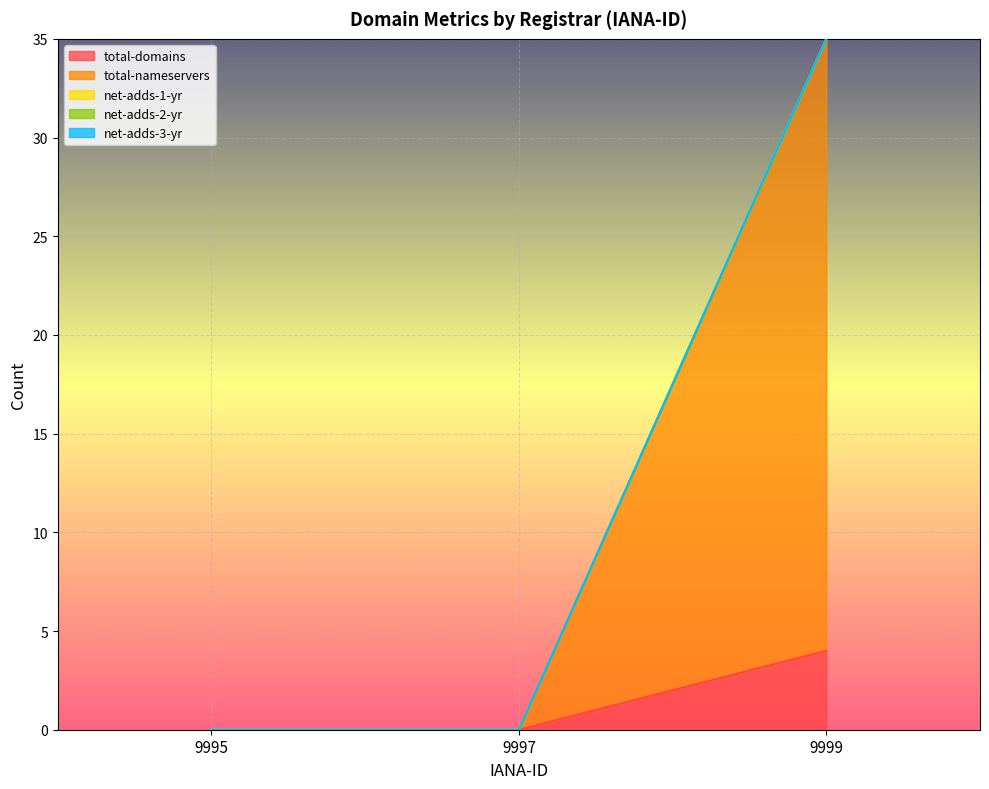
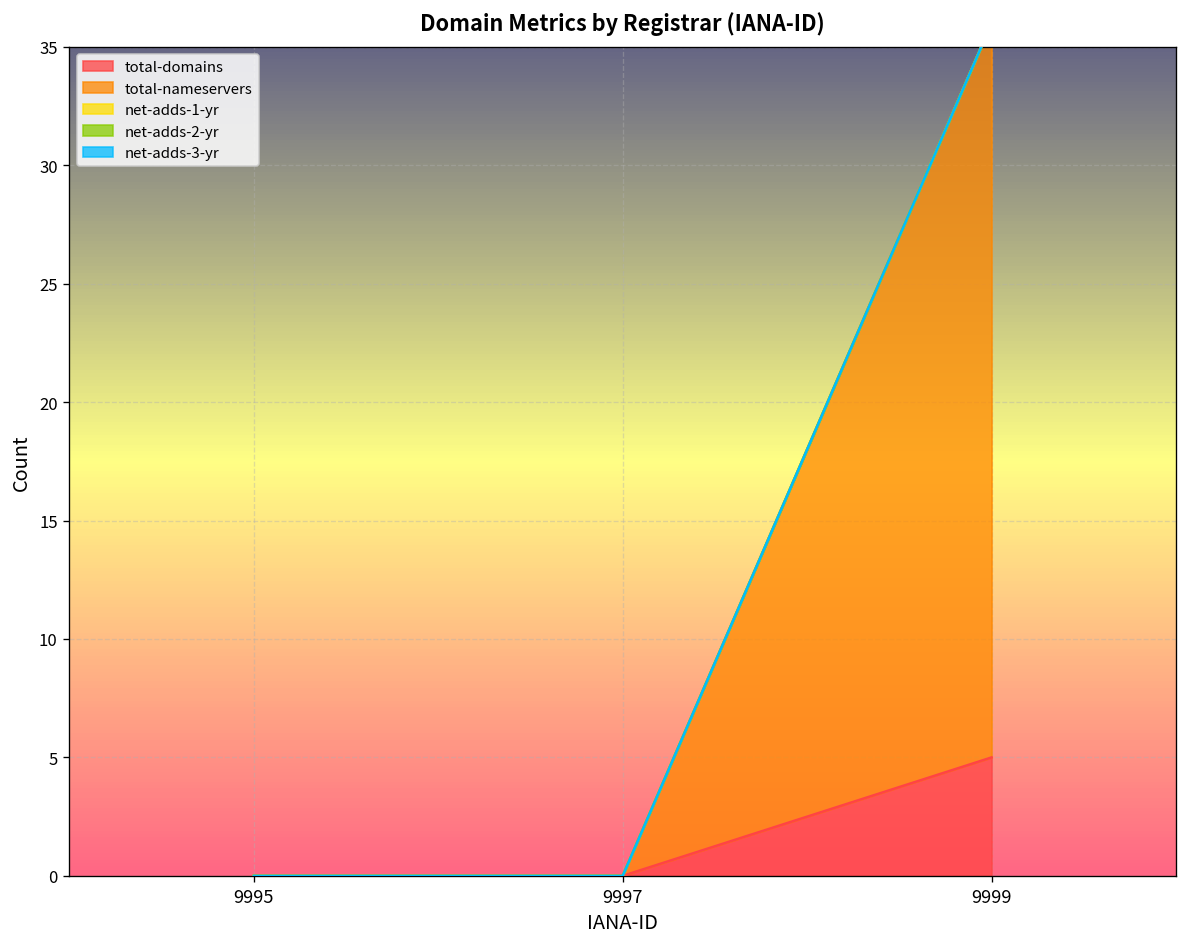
  {
    "total-domains": {
-     "9999": 4
+     "9999": 5
    }
  }
